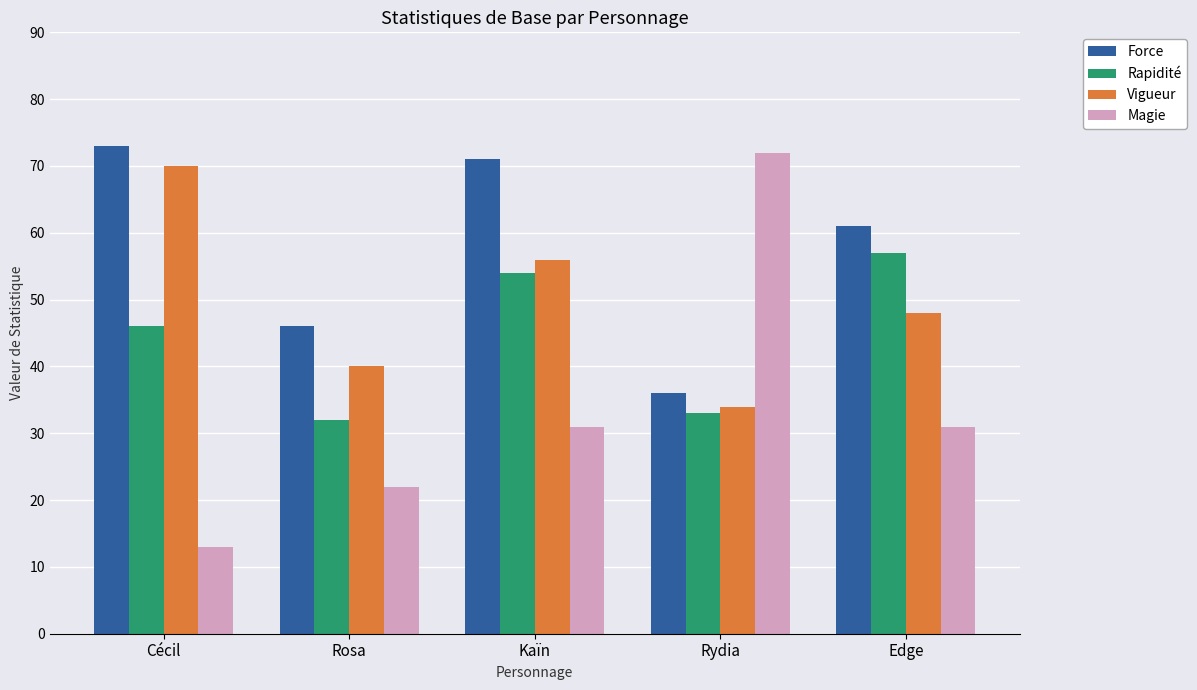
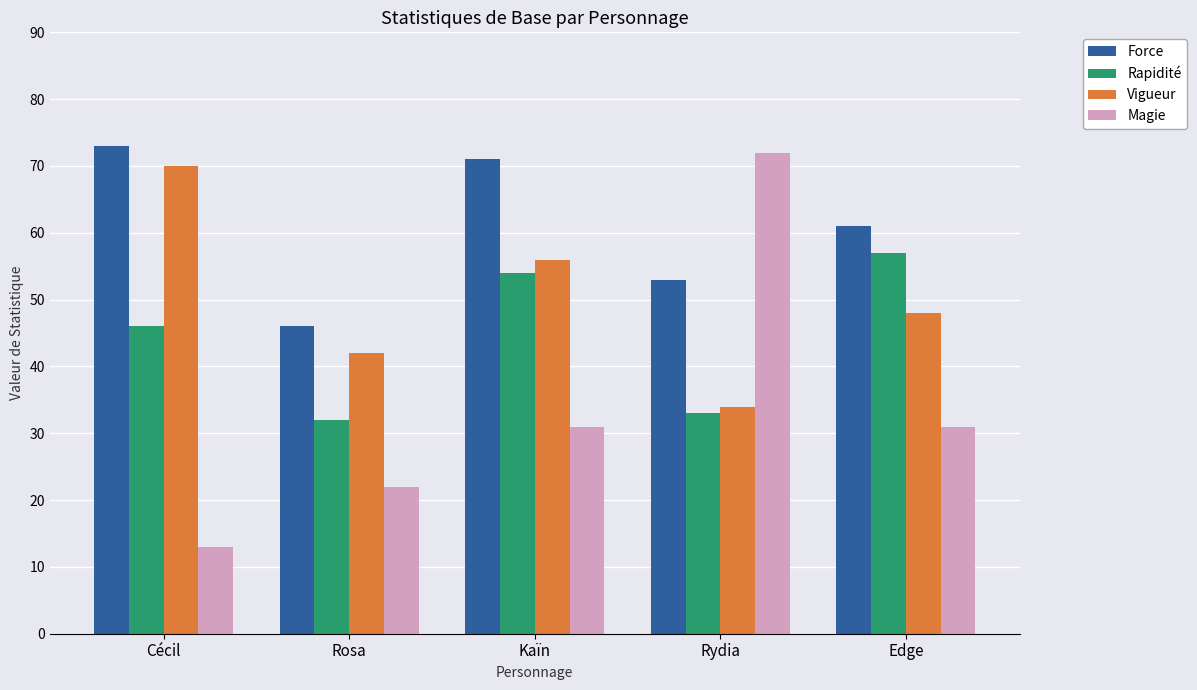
  {
    "Force": {
      "Cécil": 73,
      "Rosa": 46,
      "Kaïn": 71,
-     "Rydia": 36,
+     "Rydia": 53,
      "Edge": 61
    },
    "Rapidité": {
      "Cécil": 46,
      "Rosa": 32,
      "Kaïn": 54,
      "Rydia": 33,
      "Edge": 57
    },
    "Vigueur": {
      "Cécil": 70,
-     "Rosa": 40,
+     "Rosa": 42,
      "Kaïn": 56,
      "Rydia": 34,
      "Edge": 48
    },
    "Magie": {
      "Cécil": 13,
      "Rosa": 22,
      "Kaïn": 31,
      "Rydia": 72,
      "Edge": 31
    }
  }
